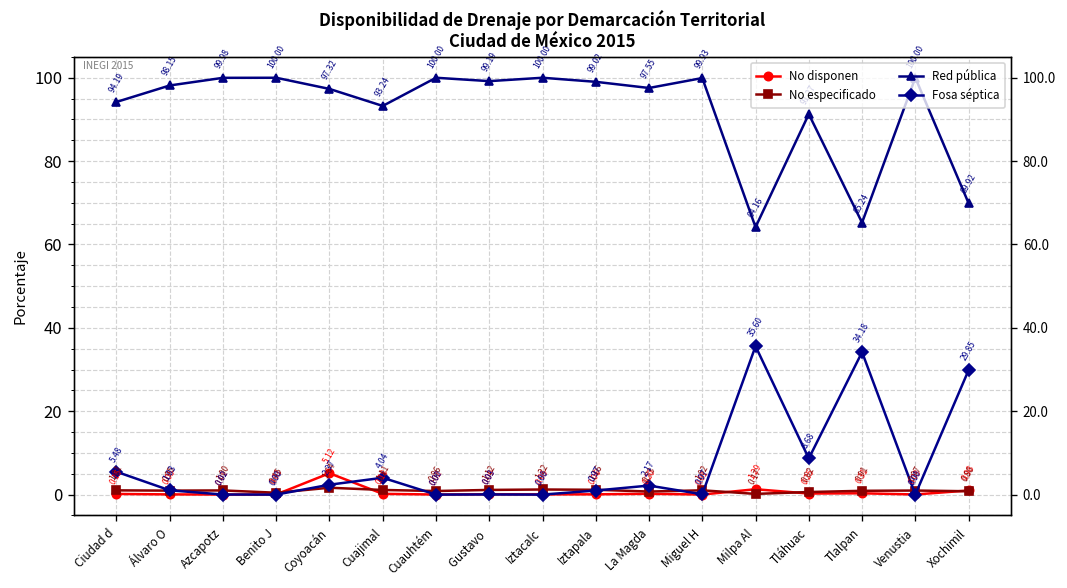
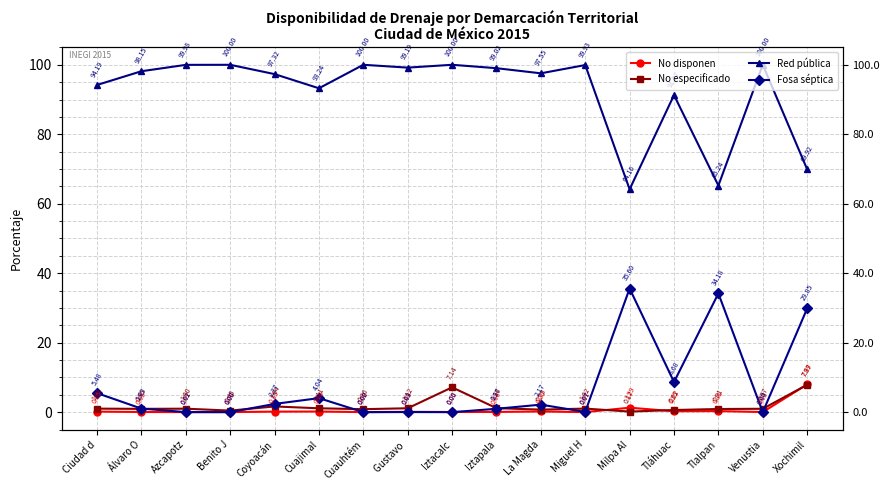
  {
    "No disponen": {
-     "Coyoacán": 5.12,
-     "Xochimil": 0.98
+     "Coyoacán": 0.15,
+     "Xochimil": 7.99
    },
    "No especificado": {
-     "Iztacalc": 1.22,
-     "Xochimil": 0.80
+     "Iztacalc": 7.14,
+     "Xochimil": 7.87
    }
  }
